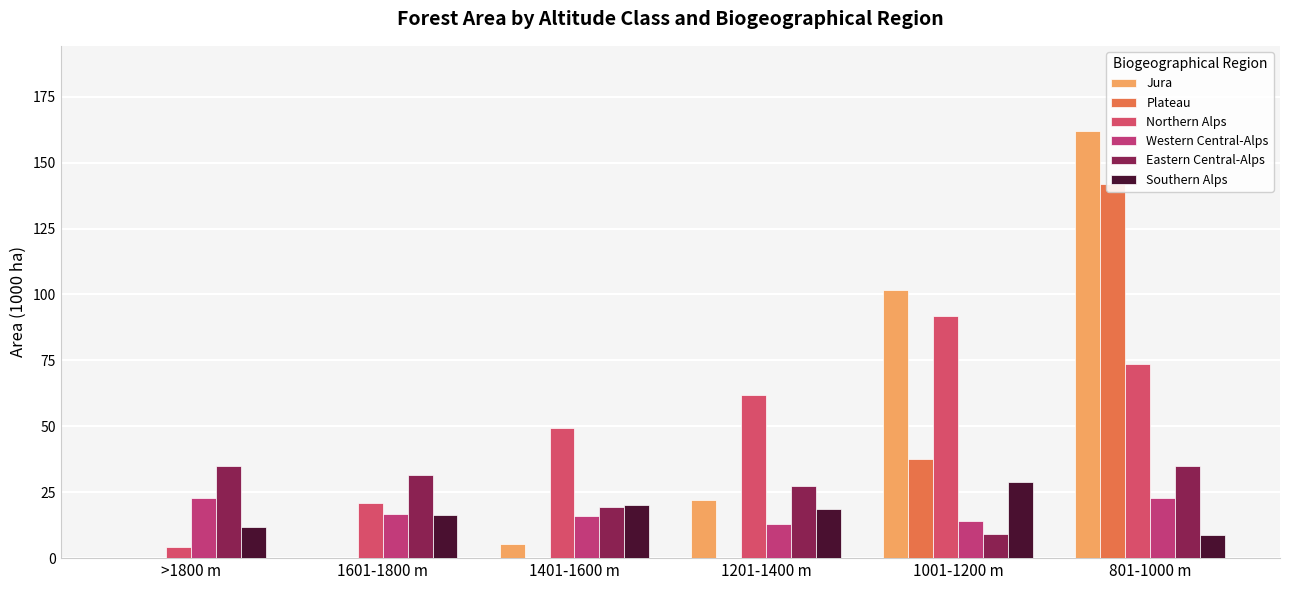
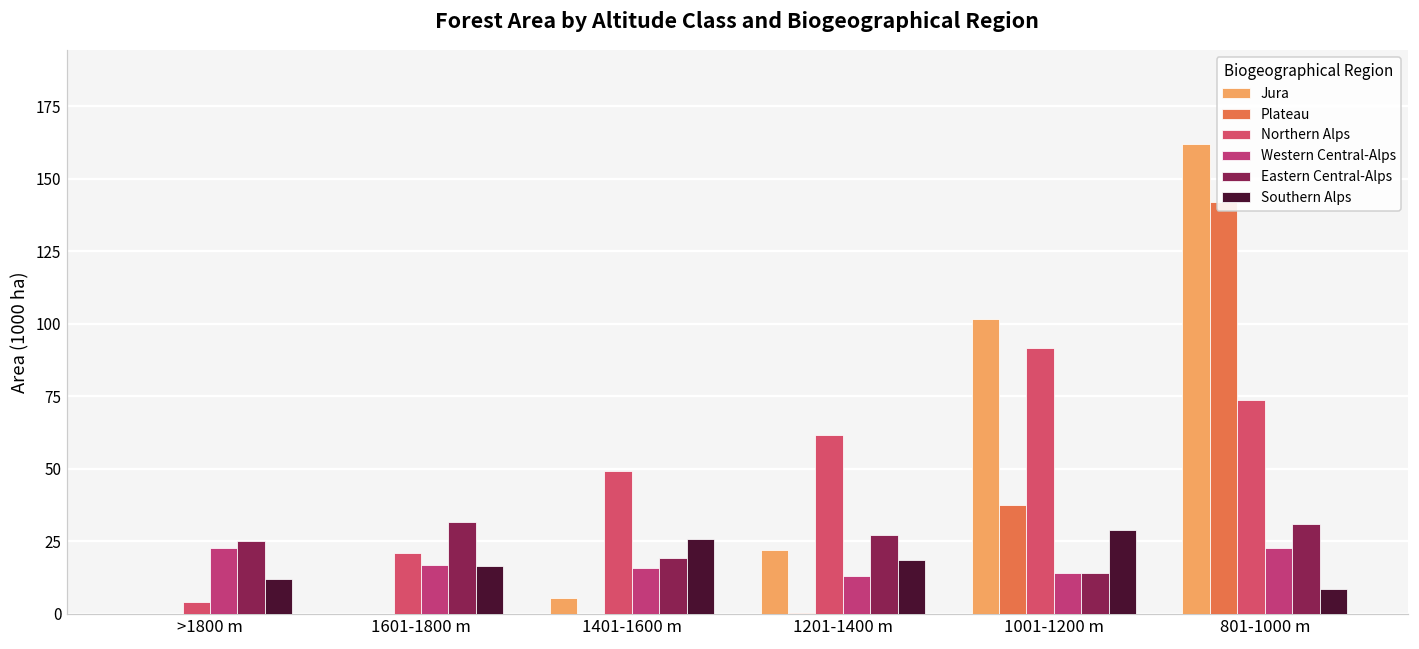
  {
    "Eastern Central-Alps": {
-     ">1800 m": 35,
+     ">1800 m": 25,
      "1601-1800 m": 32,
      "1401-1600 m": 19,
      "1201-1400 m": 27,
-     "1001-1200 m": 9,
-     "801-1000 m": 35
+     "1001-1200 m": 14,
+     "801-1000 m": 31
    },
    "Southern Alps": {
      ">1800 m": 12,
      "1601-1800 m": 17,
-     "1401-1600 m": 20,
+     "1401-1600 m": 26,
      "1201-1400 m": 19,
      "1001-1200 m": 29,
      "801-1000 m": 9
    }
  }
